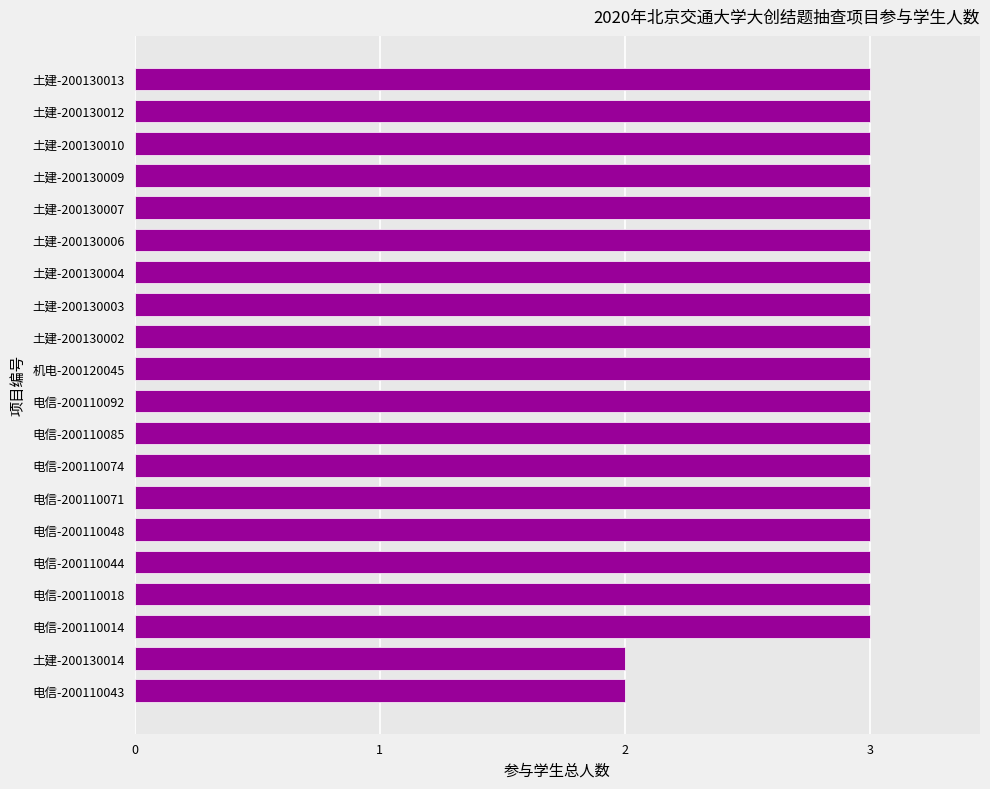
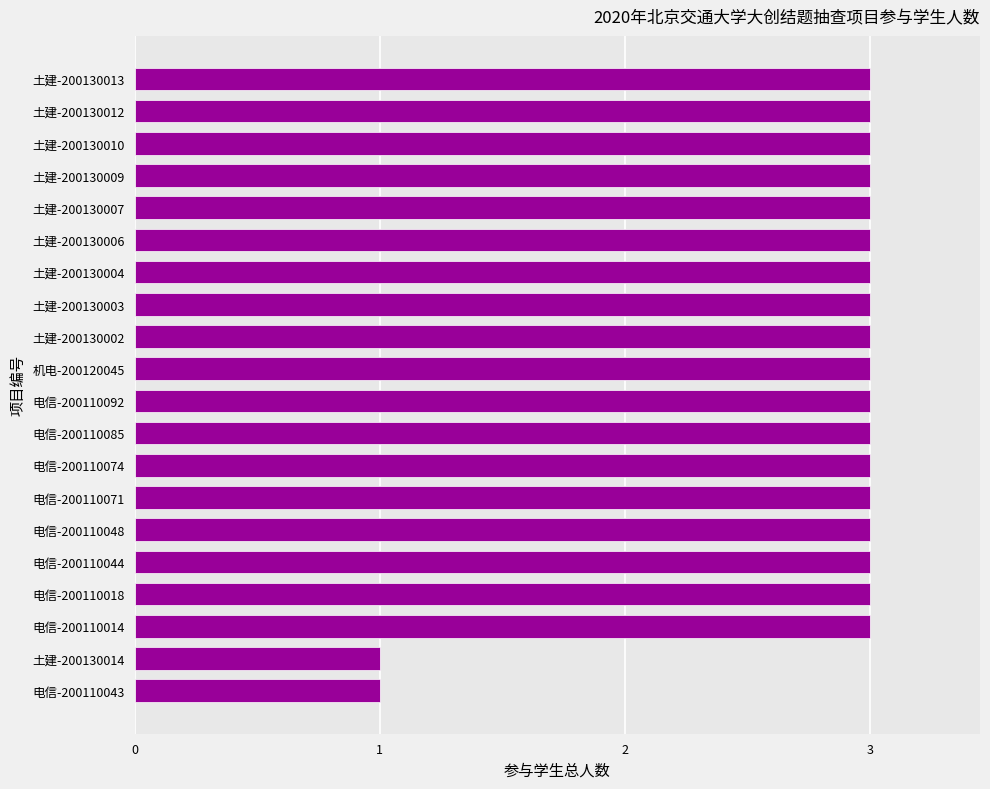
  {
    "土建-200130013": 3,
    "土建-200130012": 3,
    "土建-200130010": 3,
    "土建-200130009": 3,
    "土建-200130007": 3,
    "土建-200130006": 3,
    "土建-200130004": 3,
    "土建-200130003": 3,
    "土建-200130002": 3,
    "机电-200120045": 3,
    "电信-200110092": 3,
    "电信-200110085": 3,
    "电信-200110074": 3,
    "电信-200110071": 3,
    "电信-200110048": 3,
    "电信-200110044": 3,
    "电信-200110018": 3,
    "电信-200110014": 3,
-   "土建-200130014": 2,
-   "电信-200110043": 2
+   "土建-200130014": 1,
+   "电信-200110043": 1
  }
